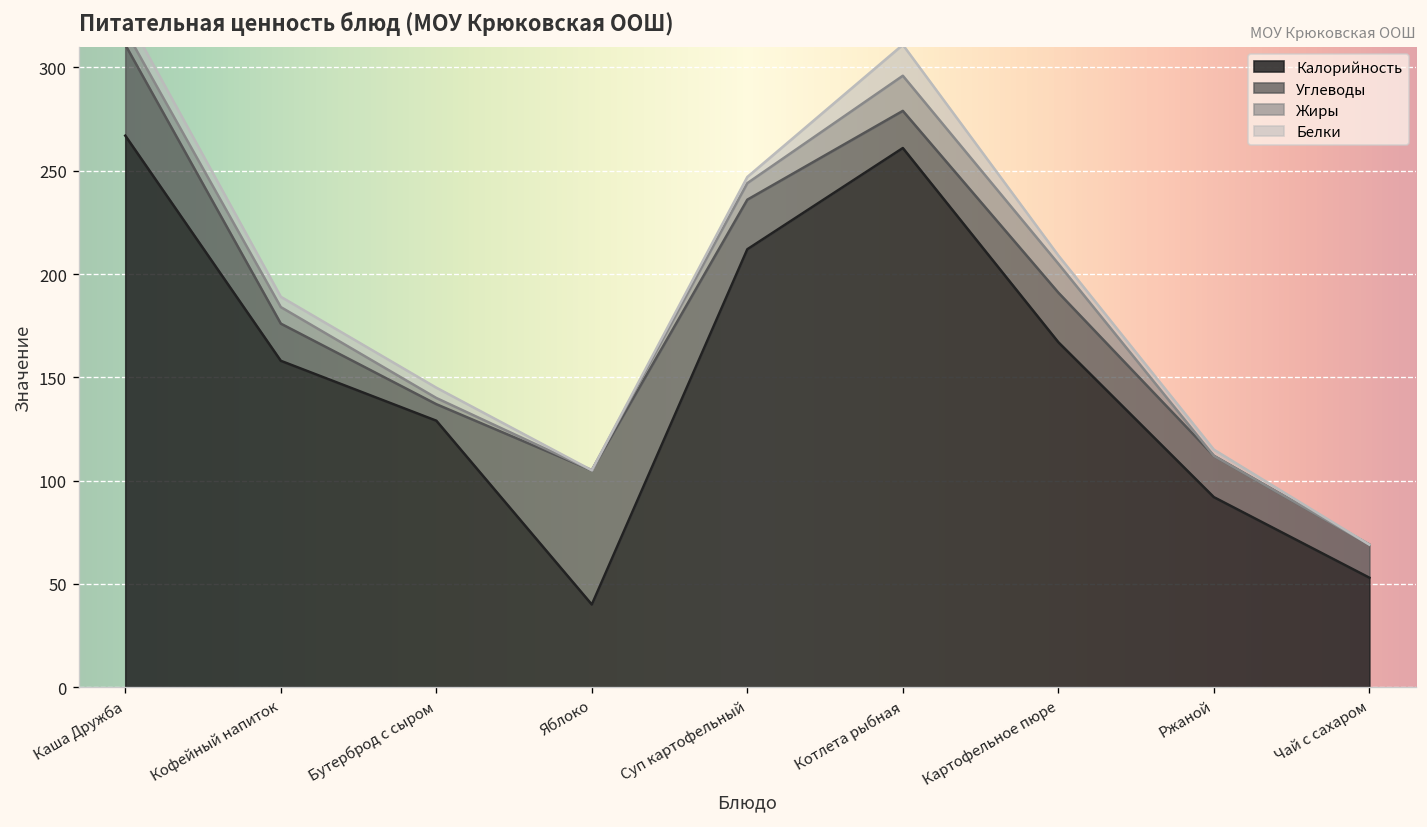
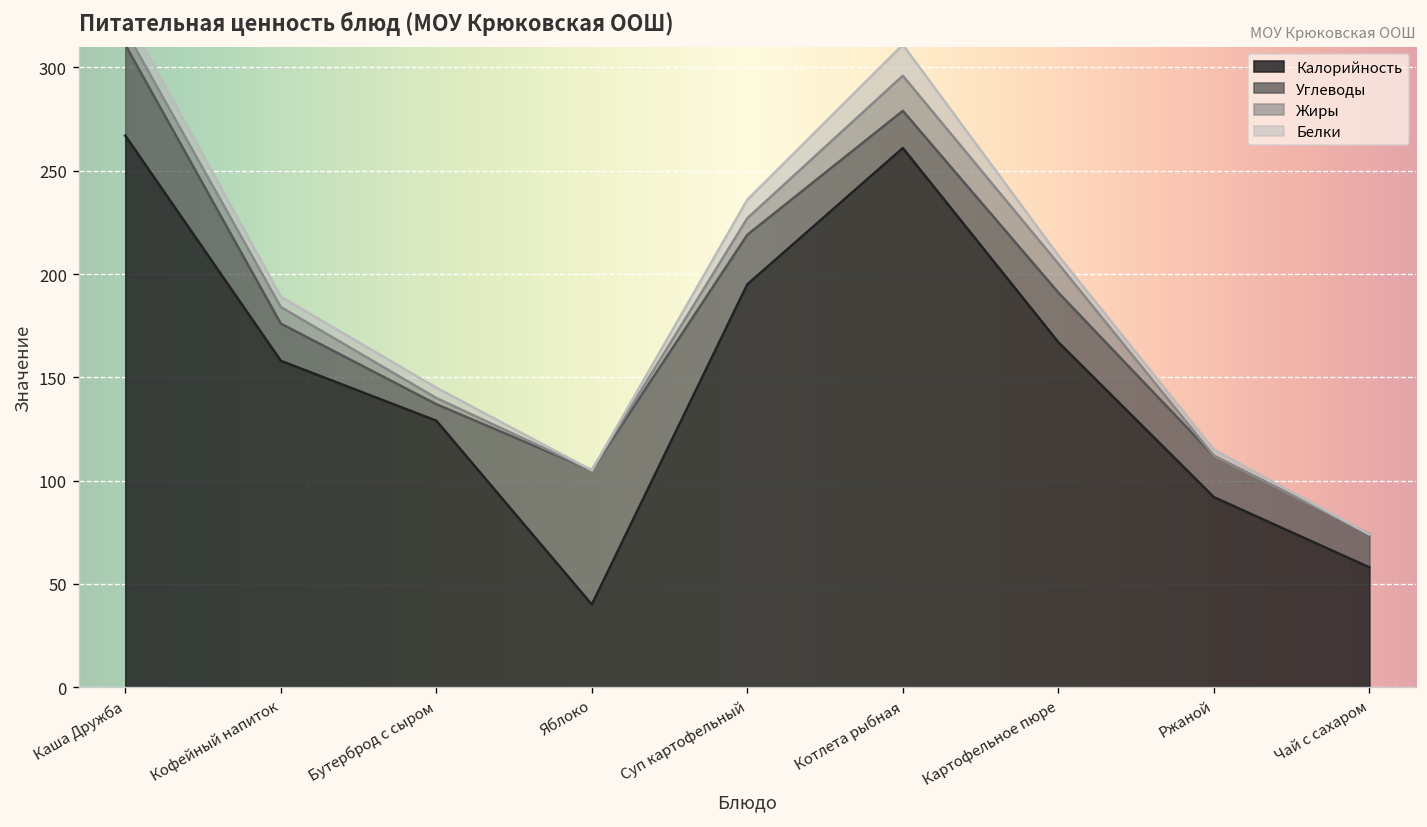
  {
    "Калорийность": {
      "Каша Дружба": 267,
      "Кофейный напиток": 158,
      "Бутерброд с сыром": 129,
      "Яблоко": 40,
-     "Суп картофельный": 212,
+     "Суп картофельный": 195,
      "Котлета рыбная": 261,
      "Картофельное пюре": 167,
      "Ржаной": 92,
-     "Чай с сахаром": 53
+     "Чай с сахаром": 58
    },
    "Углеводы": {
      "Каша Дружба": 44,
      "Кофейный напиток": 18,
      "Бутерброд с сыром": 8,
      "Суп картофельный": 24,
      "Котлета рыбная": 18,
      "Картофельное пюре": 24
    },
    "Жиры": {
      "Кофейный напиток": 8,
      "Бутерброд с сыром": 3,
      "Суп картофельный": 8,
      "Котлета рыбная": 17,
      "Картофельное пюре": 14
    },
    "Белки": {
      "Кофейный напиток": 5,
      "Бутерброд с сыром": 5,
-     "Суп картофельный": 3,
+     "Суп картофельный": 9,
      "Котлета рыбная": 15,
      "Картофельное пюре": 4,
      "Ржаной": 3
    }
  }
